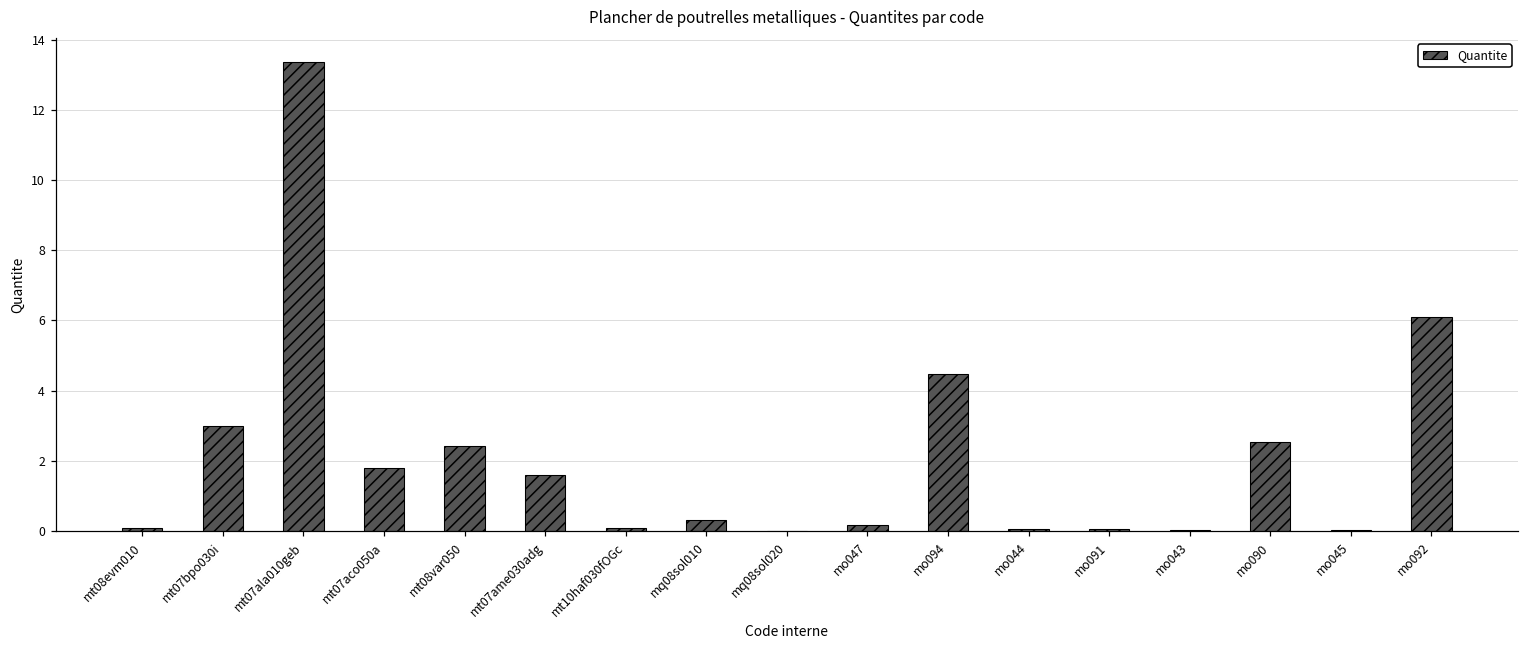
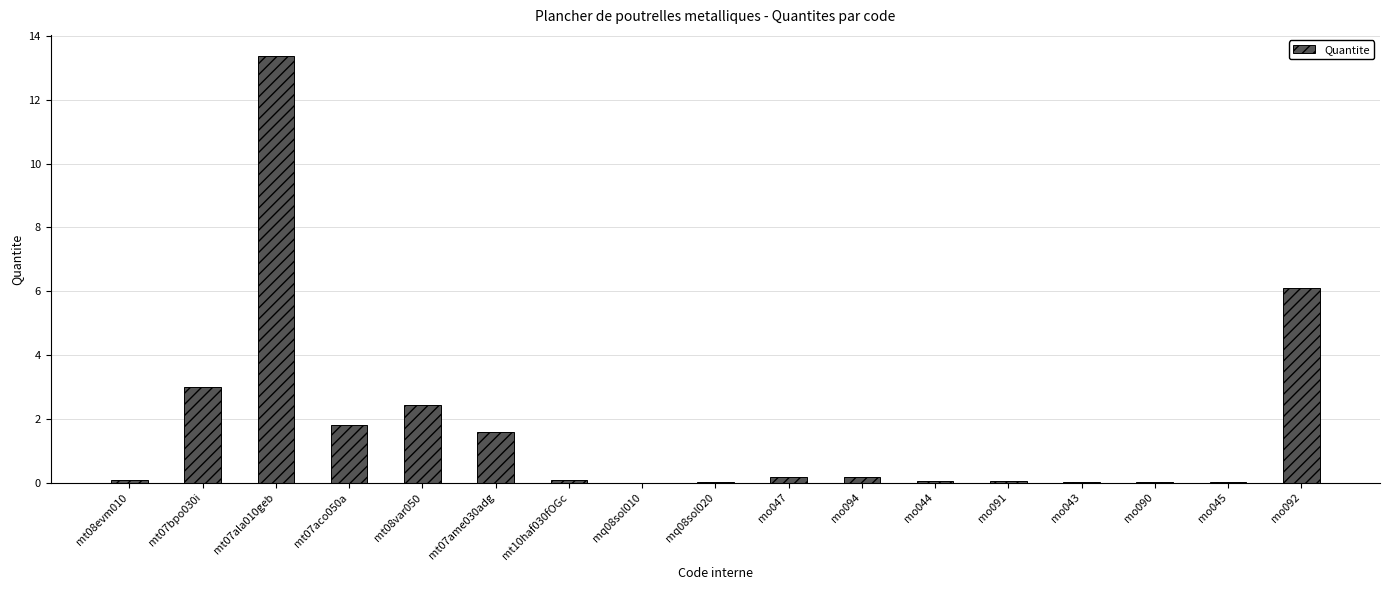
  {
    "mt08evm010": 0.1,
    "mt07bpo030i": 3.0,
    "mt07ala010geb": 13.4,
    "mt07aco050a": 1.8,
    "mt08var050": 2.4,
    "mt07ame030adg": 1.6,
    "mt10haf030fOGc": 0.1,
-   "mq08sol010": 0.3,
+   "mq08sol010": 0.0,
    "mo047": 0.2,
-   "mo094": 4.5,
-   "mo090": 2.5,
+   "mo094": 0.2,
+   "mo090": 0.0,
    "mo092": 6.1
  }
